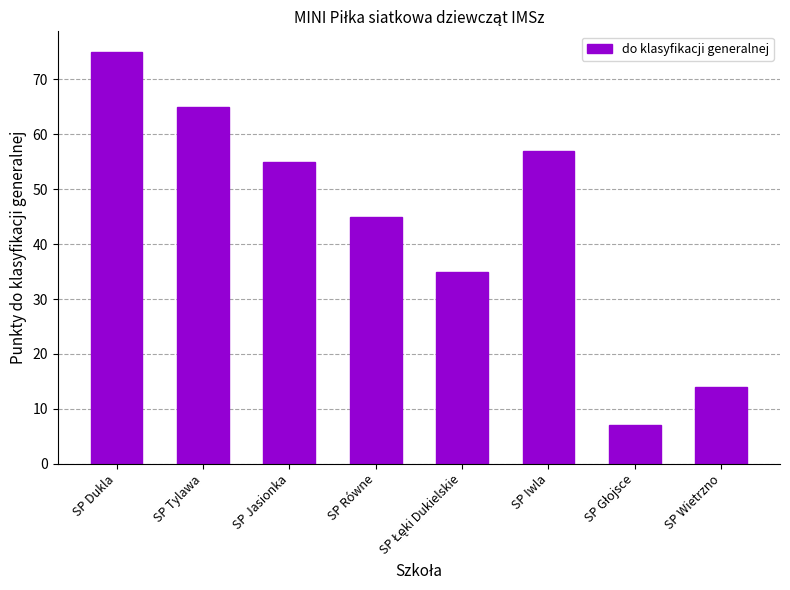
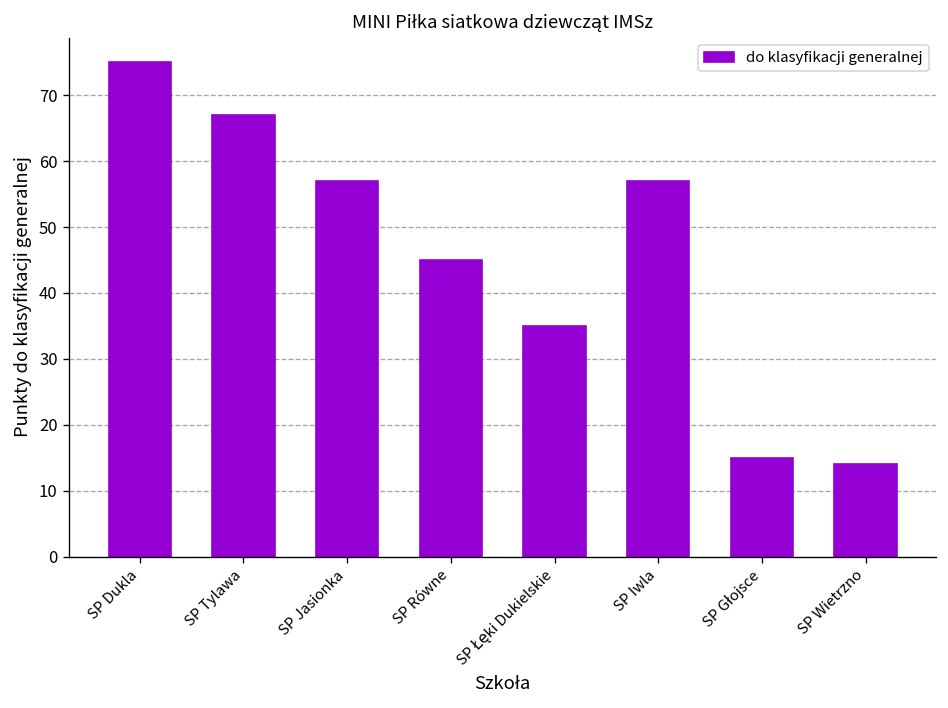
  {
    "SP Dukla": 75,
-   "SP Tylawa": 65,
-   "SP Jasionka": 55,
+   "SP Tylawa": 67,
+   "SP Jasionka": 57,
    "SP Równe": 45,
    "SP Łęki Dukielskie": 35,
    "SP Iwla": 57,
-   "SP Głojsce": 7,
+   "SP Głojsce": 15,
    "SP Wietrzno": 14
  }
